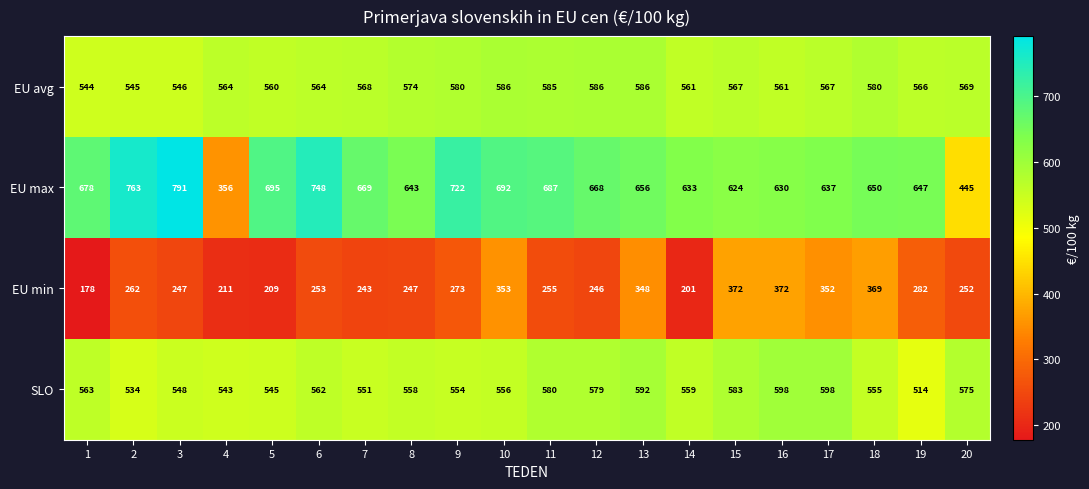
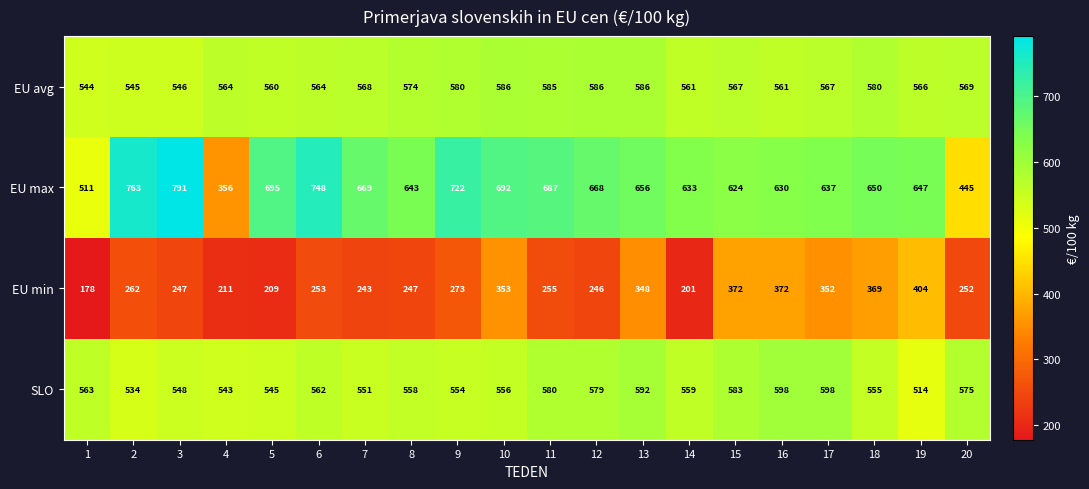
  {
    "EU avg": {
      "1": 544,
      "2": 545,
      "3": 546,
      "4": 564,
      "5": 560,
      "6": 564,
      "7": 568,
      "8": 574,
      "9": 580,
      "10": 586,
      "11": 585,
      "12": 586,
      "13": 586,
      "14": 561,
      "15": 567,
      "16": 561,
      "17": 567,
      "18": 580,
      "19": 566,
      "20": 569
    },
    "EU max": {
-     "1": 678,
+     "1": 511,
      "2": 763,
      "3": 791,
      "4": 356,
      "5": 695,
      "6": 748,
      "7": 669,
      "8": 643,
      "9": 722,
      "10": 692,
      "11": 687,
      "12": 668,
      "13": 656,
      "14": 633,
      "15": 624,
      "16": 630,
      "17": 637,
      "18": 650,
      "19": 647,
      "20": 445
    },
    "EU min": {
      "1": 178,
      "2": 262,
      "3": 247,
      "4": 211,
      "5": 209,
      "6": 253,
      "7": 243,
      "8": 247,
      "9": 273,
      "10": 353,
      "11": 255,
      "12": 246,
      "13": 348,
      "14": 201,
      "15": 372,
      "16": 372,
      "17": 352,
      "18": 369,
-     "19": 282,
+     "19": 404,
      "20": 252
    },
    "SLO": {
      "1": 563,
      "2": 534,
      "3": 548,
      "4": 543,
      "5": 545,
      "6": 562,
      "7": 551,
      "8": 558,
      "9": 554,
      "10": 556,
      "11": 580,
      "12": 579,
      "13": 592,
      "14": 559,
      "15": 583,
      "16": 598,
      "17": 598,
      "18": 555,
      "19": 514,
      "20": 575
    }
  }
